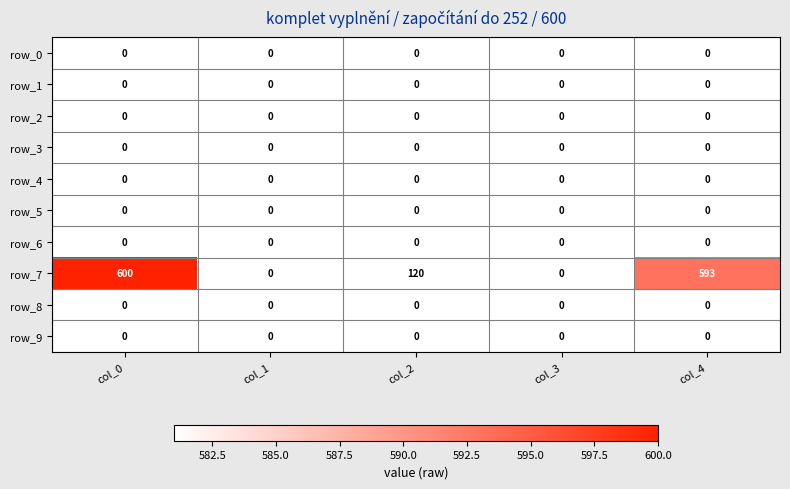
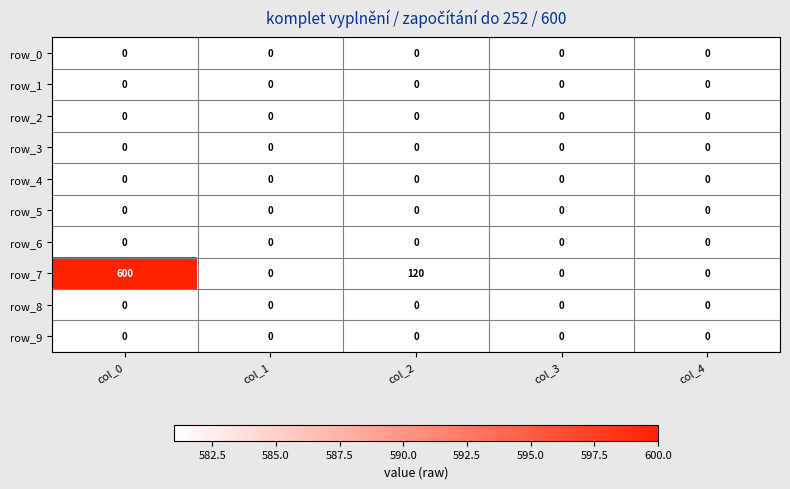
  {
    "row_0": {
      "col_0": 0,
      "col_1": 0,
      "col_2": 0,
      "col_3": 0,
      "col_4": 0
    },
    "row_1": {
      "col_0": 0,
      "col_1": 0,
      "col_2": 0,
      "col_3": 0,
      "col_4": 0
    },
    "row_2": {
      "col_0": 0,
      "col_1": 0,
      "col_2": 0,
      "col_3": 0,
      "col_4": 0
    },
    "row_3": {
      "col_0": 0,
      "col_1": 0,
      "col_2": 0,
      "col_3": 0,
      "col_4": 0
    },
    "row_4": {
      "col_0": 0,
      "col_1": 0,
      "col_2": 0,
      "col_3": 0,
      "col_4": 0
    },
    "row_5": {
      "col_0": 0,
      "col_1": 0,
      "col_2": 0,
      "col_3": 0,
      "col_4": 0
    },
    "row_6": {
      "col_0": 0,
      "col_1": 0,
      "col_2": 0,
      "col_3": 0,
      "col_4": 0
    },
    "row_7": {
      "col_0": 600,
      "col_1": 0,
      "col_2": 120,
      "col_3": 0,
-     "col_4": 593
+     "col_4": 0
    },
    "row_8": {
      "col_0": 0,
      "col_1": 0,
      "col_2": 0,
      "col_3": 0,
      "col_4": 0
    },
    "row_9": {
      "col_0": 0,
      "col_1": 0,
      "col_2": 0,
      "col_3": 0,
      "col_4": 0
    }
  }
